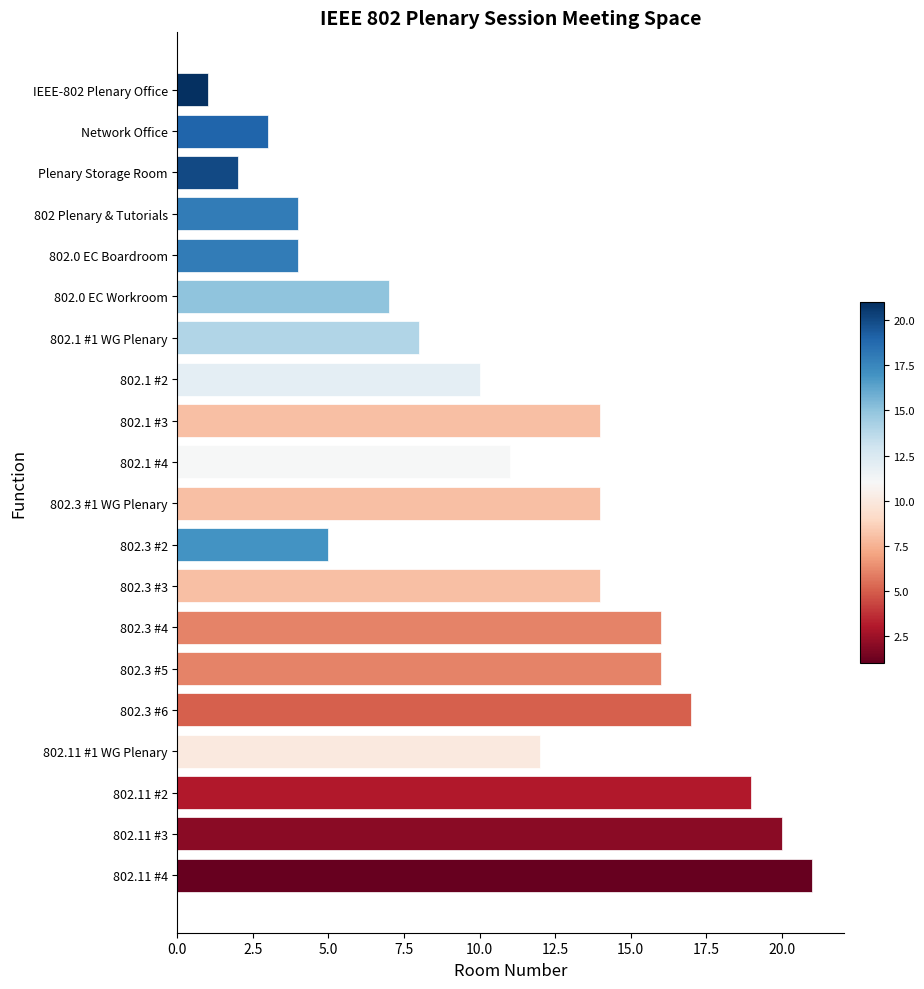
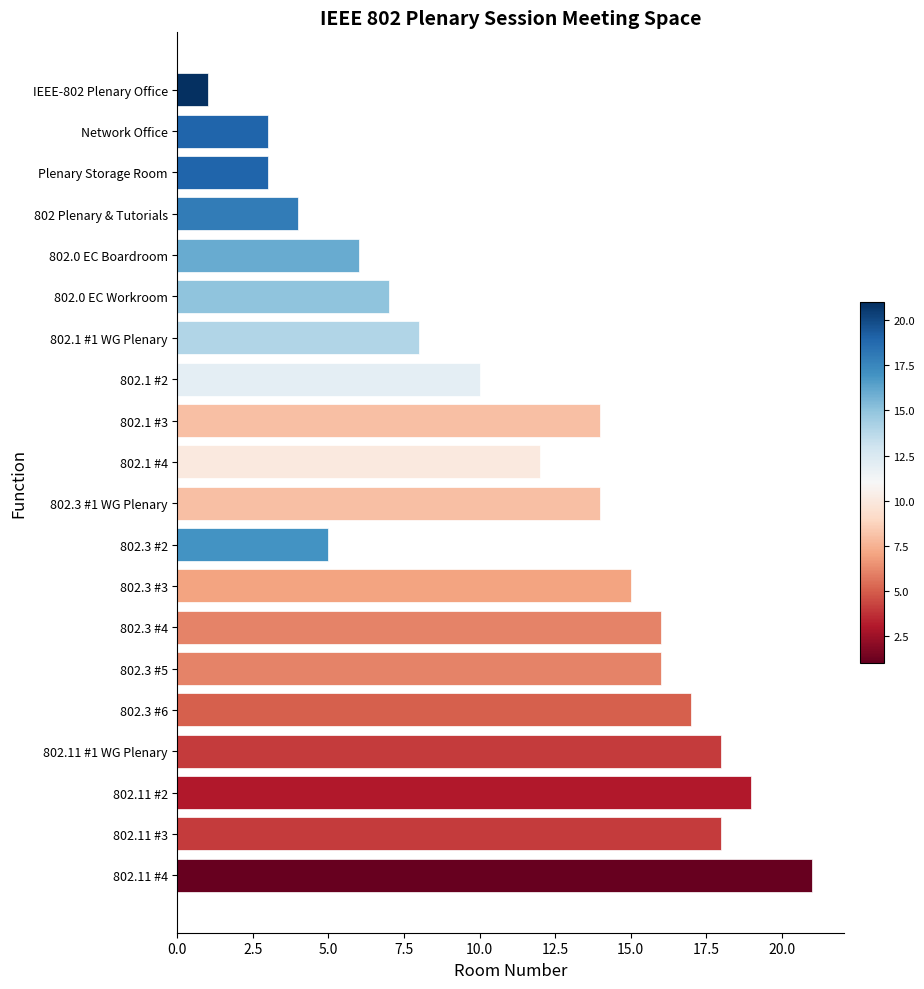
  {
    "IEEE-802 Plenary Office": 1,
    "Network Office": 3,
-   "Plenary Storage Room": 2,
+   "Plenary Storage Room": 3,
    "802 Plenary & Tutorials": 4,
-   "802.0 EC Boardroom": 4,
+   "802.0 EC Boardroom": 6,
    "802.0 EC Workroom": 7,
    "802.1 #1 WG Plenary": 8,
    "802.1 #2": 10,
    "802.1 #3": 14,
-   "802.1 #4": 11,
+   "802.1 #4": 12,
    "802.3 #1 WG Plenary": 14,
    "802.3 #2": 5,
-   "802.3 #3": 14,
+   "802.3 #3": 15,
    "802.3 #4": 16,
    "802.3 #5": 16,
    "802.3 #6": 17,
-   "802.11 #1 WG Plenary": 12,
+   "802.11 #1 WG Plenary": 18,
    "802.11 #2": 19,
-   "802.11 #3": 20,
+   "802.11 #3": 18,
    "802.11 #4": 21
  }
